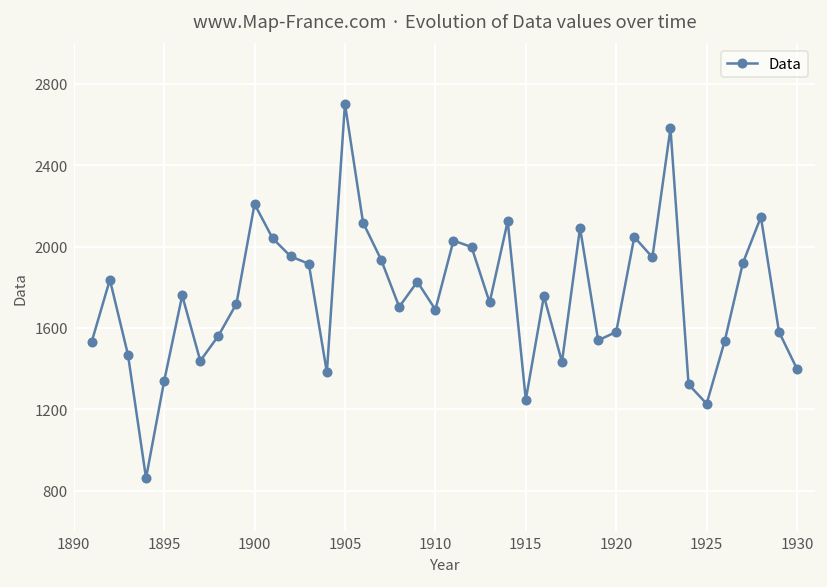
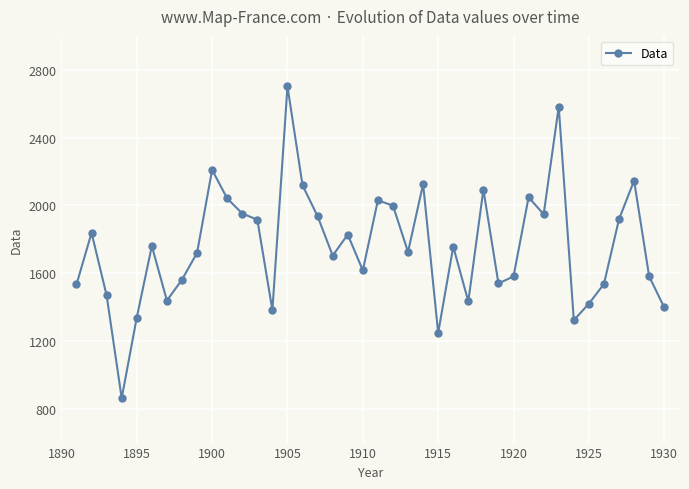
  {
    "1895": 1340,
    "1900": 2210,
    "1905": 2700,
-   "1910": 1690,
+   "1910": 1620,
    "1915": 1250,
    "1920": 1580,
-   "1925": 1230,
+   "1925": 1420,
    "1930": 1400
  }
